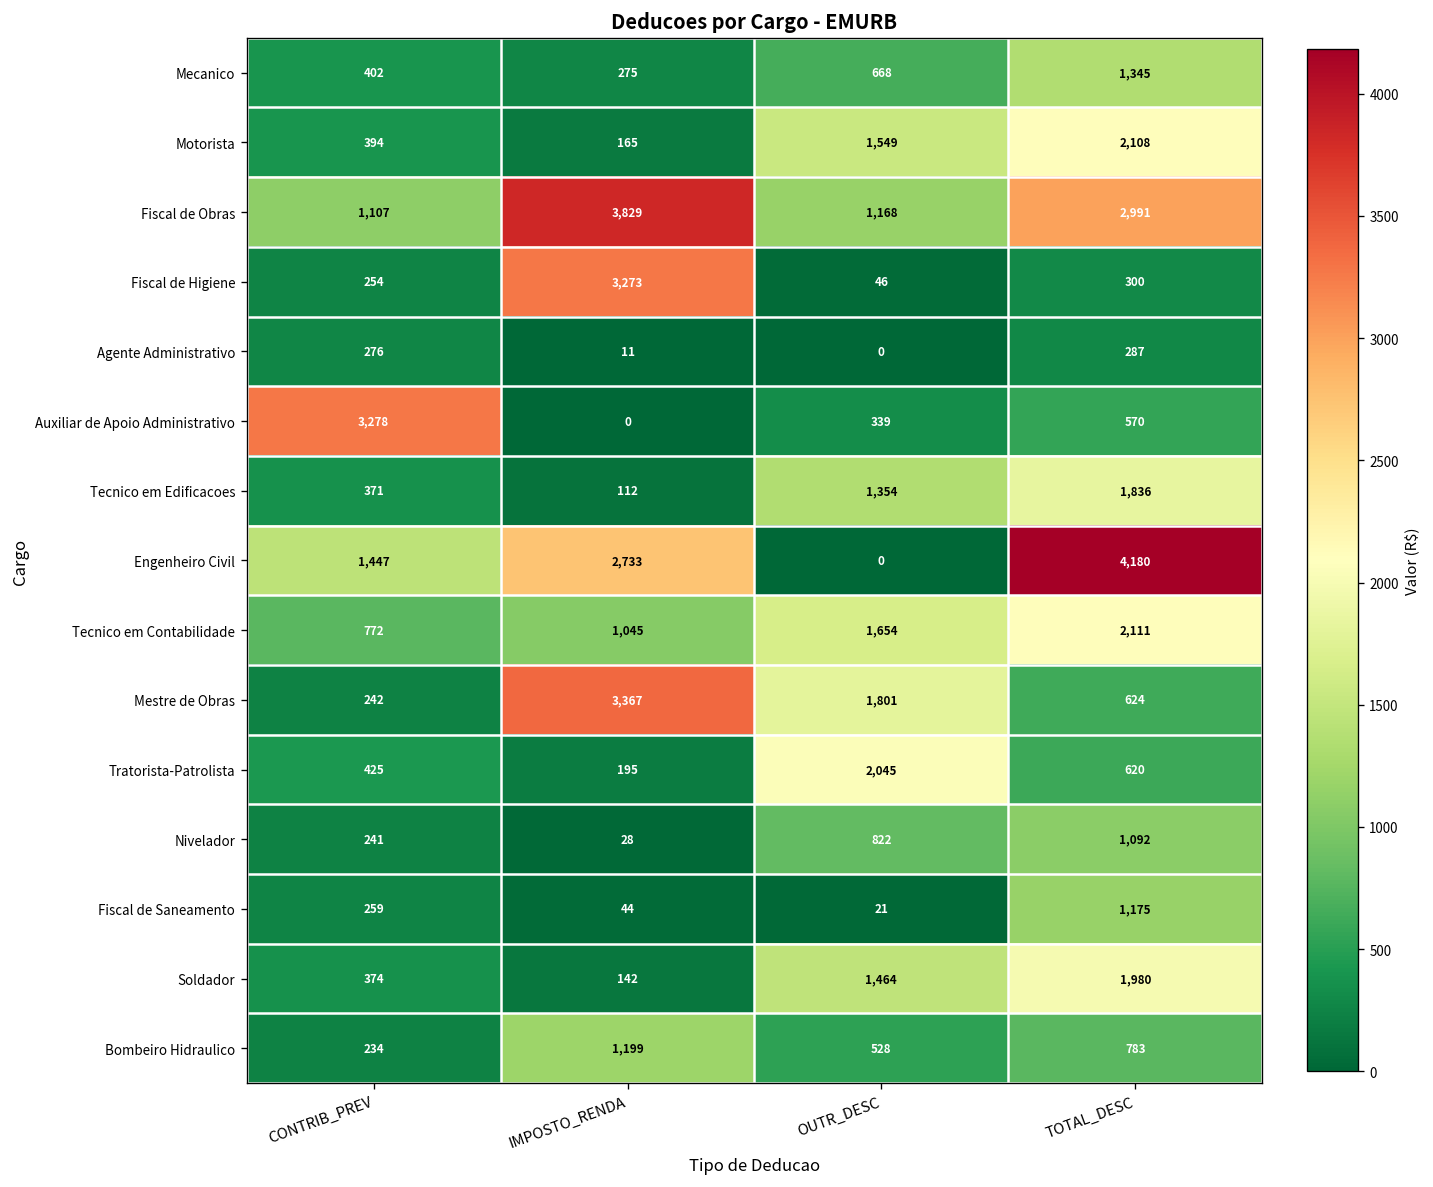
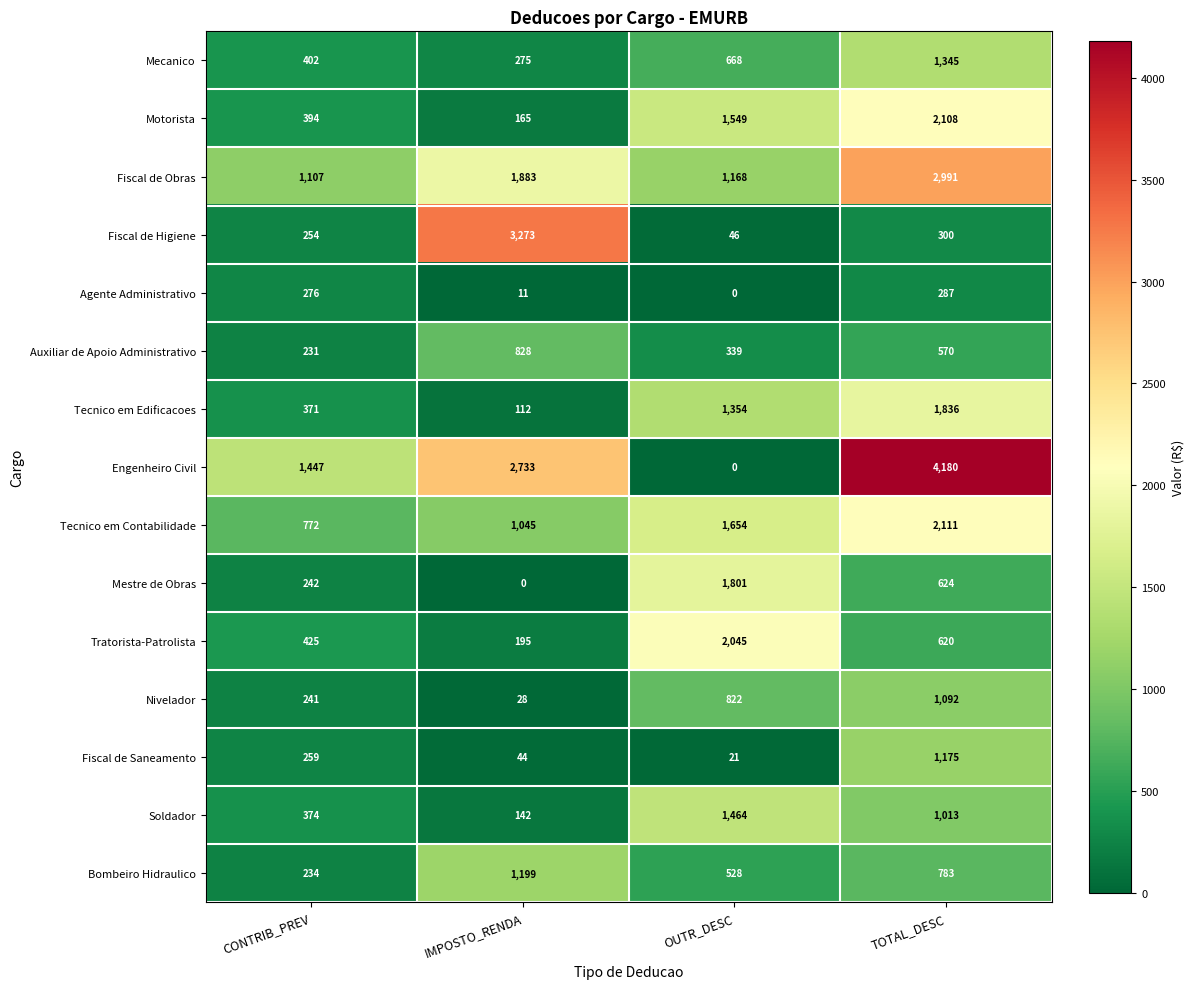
  {
    "Mecanico": {
      "CONTRIB_PREV": "402",
      "IMPOSTO_RENDA": "275",
      "OUTR_DESC": "668",
      "TOTAL_DESC": "1,345"
    },
    "Motorista": {
      "CONTRIB_PREV": "394",
      "IMPOSTO_RENDA": "165",
      "OUTR_DESC": "1,549",
      "TOTAL_DESC": "2,108"
    },
    "Fiscal de Obras": {
      "CONTRIB_PREV": "1,107",
-     "IMPOSTO_RENDA": "3,829",
+     "IMPOSTO_RENDA": "1,883",
      "OUTR_DESC": "1,168",
      "TOTAL_DESC": "2,991"
    },
    "Fiscal de Higiene": {
      "CONTRIB_PREV": "254",
      "IMPOSTO_RENDA": "3,273",
      "OUTR_DESC": "46",
      "TOTAL_DESC": "300"
    },
    "Agente Administrativo": {
      "CONTRIB_PREV": "276",
      "IMPOSTO_RENDA": "11",
      "OUTR_DESC": "0",
      "TOTAL_DESC": "287"
    },
    "Auxiliar de Apoio Administrativo": {
-     "CONTRIB_PREV": "3,278",
-     "IMPOSTO_RENDA": "0",
+     "CONTRIB_PREV": "231",
+     "IMPOSTO_RENDA": "828",
      "OUTR_DESC": "339",
      "TOTAL_DESC": "570"
    },
    "Tecnico em Edificacoes": {
      "CONTRIB_PREV": "371",
      "IMPOSTO_RENDA": "112",
      "OUTR_DESC": "1,354",
      "TOTAL_DESC": "1,836"
    },
    "Engenheiro Civil": {
      "CONTRIB_PREV": "1,447",
      "IMPOSTO_RENDA": "2,733",
      "OUTR_DESC": "0",
      "TOTAL_DESC": "4,180"
    },
    "Tecnico em Contabilidade": {
      "CONTRIB_PREV": "772",
      "IMPOSTO_RENDA": "1,045",
      "OUTR_DESC": "1,654",
      "TOTAL_DESC": "2,111"
    },
    "Mestre de Obras": {
      "CONTRIB_PREV": "242",
-     "IMPOSTO_RENDA": "3,367",
+     "IMPOSTO_RENDA": "0",
      "OUTR_DESC": "1,801",
      "TOTAL_DESC": "624"
    },
    "Tratorista-Patrolista": {
      "CONTRIB_PREV": "425",
      "IMPOSTO_RENDA": "195",
      "OUTR_DESC": "2,045",
      "TOTAL_DESC": "620"
    },
    "Nivelador": {
      "CONTRIB_PREV": "241",
      "IMPOSTO_RENDA": "28",
      "OUTR_DESC": "822",
      "TOTAL_DESC": "1,092"
    },
    "Fiscal de Saneamento": {
      "CONTRIB_PREV": "259",
      "IMPOSTO_RENDA": "44",
      "OUTR_DESC": "21",
      "TOTAL_DESC": "1,175"
    },
    "Soldador": {
      "CONTRIB_PREV": "374",
      "IMPOSTO_RENDA": "142",
      "OUTR_DESC": "1,464",
-     "TOTAL_DESC": "1,980"
+     "TOTAL_DESC": "1,013"
    },
    "Bombeiro Hidraulico": {
      "CONTRIB_PREV": "234",
      "IMPOSTO_RENDA": "1,199",
      "OUTR_DESC": "528",
      "TOTAL_DESC": "783"
    }
  }
